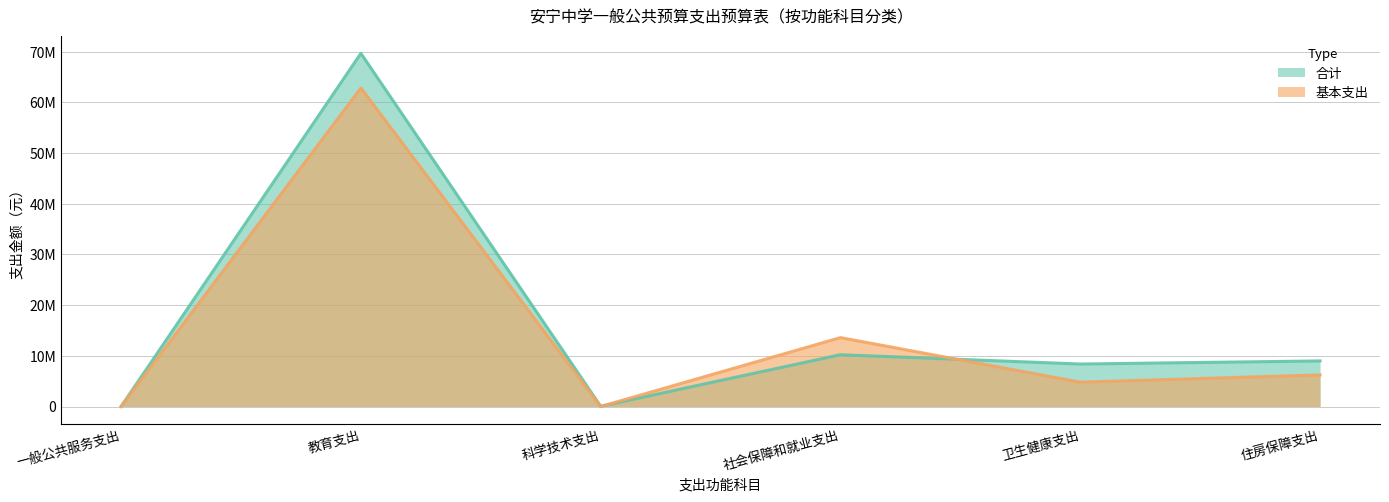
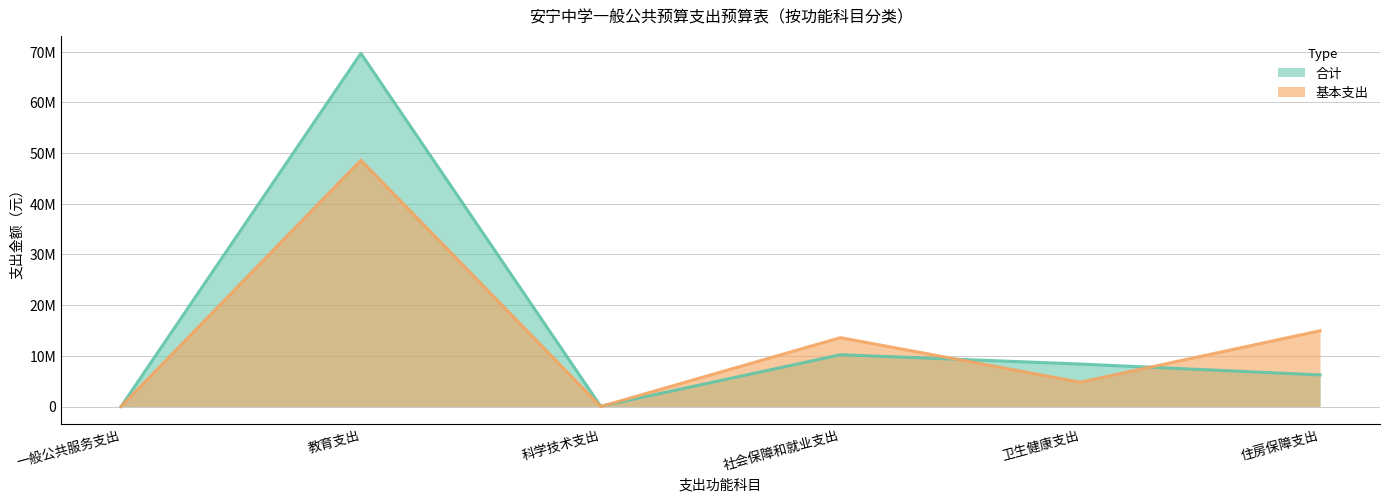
  {
    "合计": {
      "教育支出": 70000000,
      "社会保障和就业支出": 10000000,
      "卫生健康支出": 8000000,
-     "住房保障支出": 9000000
+     "住房保障支出": 6000000
    },
    "基本支出": {
-     "教育支出": 63000000,
+     "教育支出": 49000000,
      "社会保障和就业支出": 14000000,
      "卫生健康支出": 5000000,
-     "住房保障支出": 6000000
+     "住房保障支出": 15000000
    }
  }
